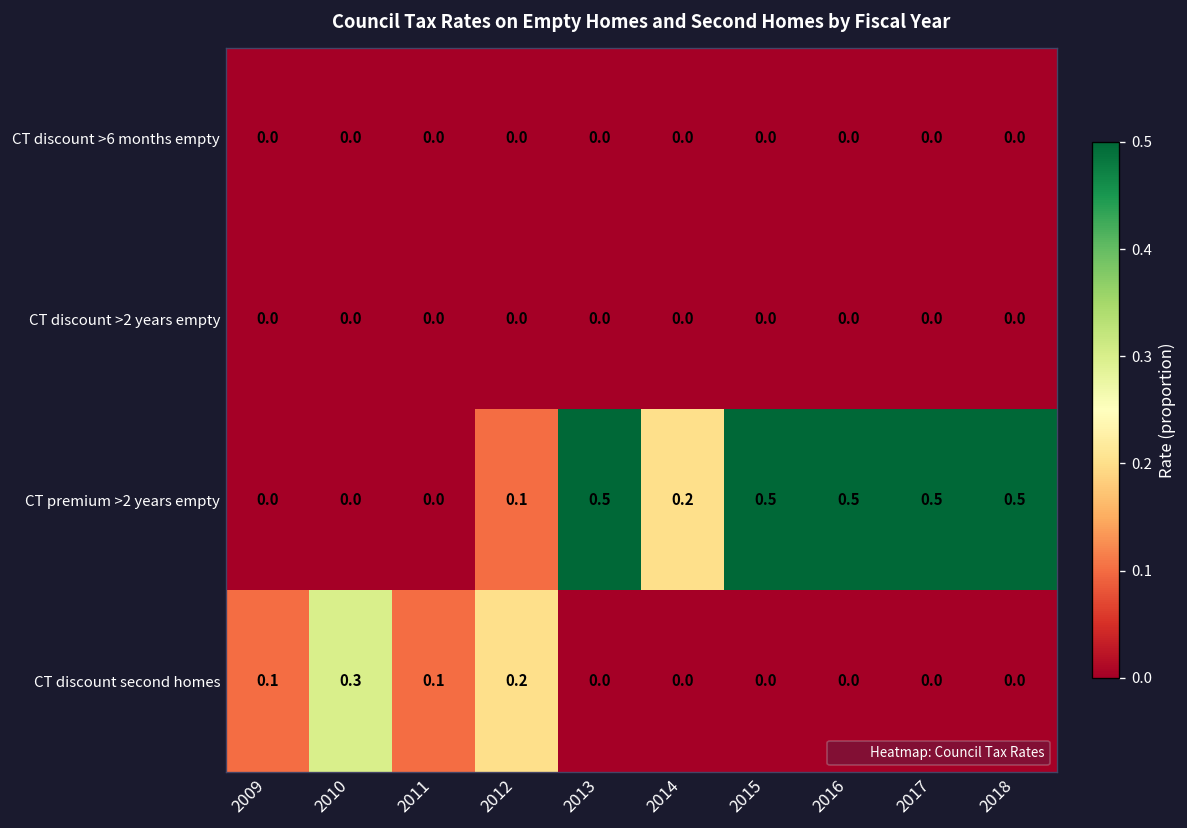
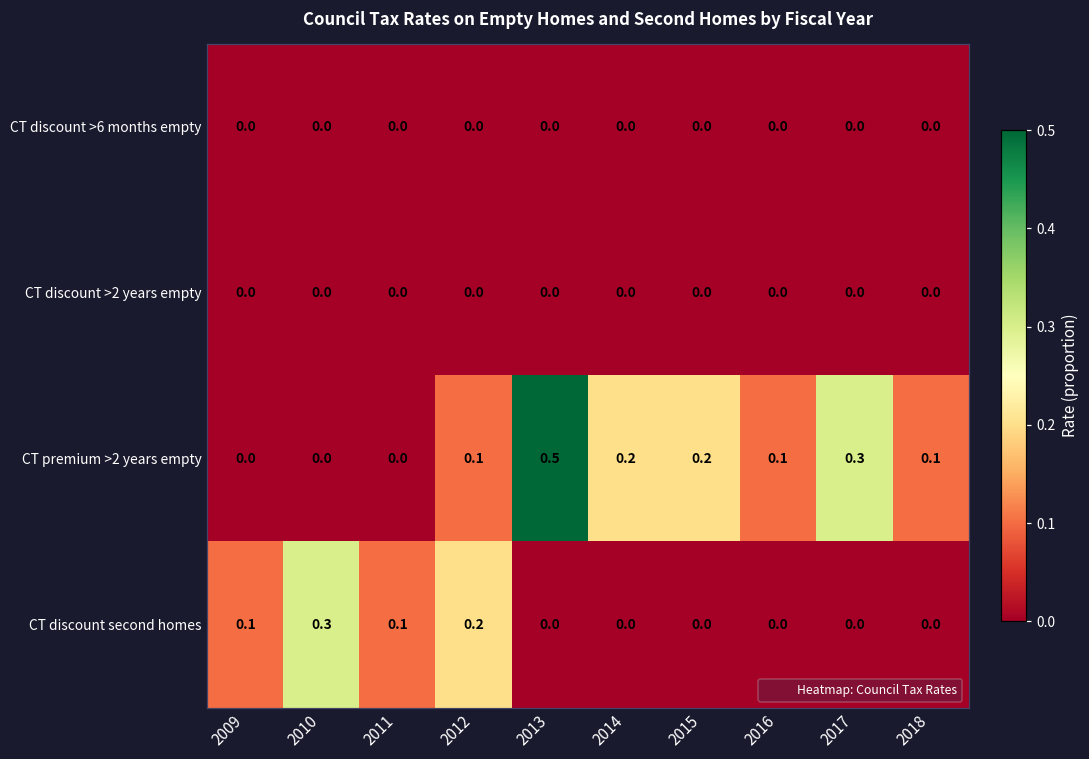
  {
    "CT discount >6 months empty": {
      "2009": 0.0,
      "2010": 0.0,
      "2011": 0.0,
      "2012": 0.0,
      "2013": 0.0,
      "2014": 0.0,
      "2015": 0.0,
      "2016": 0.0,
      "2017": 0.0,
      "2018": 0.0
    },
    "CT discount >2 years empty": {
      "2009": 0.0,
      "2010": 0.0,
      "2011": 0.0,
      "2012": 0.0,
      "2013": 0.0,
      "2014": 0.0,
      "2015": 0.0,
      "2016": 0.0,
      "2017": 0.0,
      "2018": 0.0
    },
    "CT premium >2 years empty": {
      "2009": 0.0,
      "2010": 0.0,
      "2011": 0.0,
      "2012": 0.1,
      "2013": 0.5,
      "2014": 0.2,
-     "2015": 0.5,
-     "2016": 0.5,
-     "2017": 0.5,
-     "2018": 0.5
+     "2015": 0.2,
+     "2016": 0.1,
+     "2017": 0.3,
+     "2018": 0.1
    },
    "CT discount second homes": {
      "2009": 0.1,
      "2010": 0.3,
      "2011": 0.1,
      "2012": 0.2,
      "2013": 0.0,
      "2014": 0.0,
      "2015": 0.0,
      "2016": 0.0,
      "2017": 0.0,
      "2018": 0.0
    }
  }
